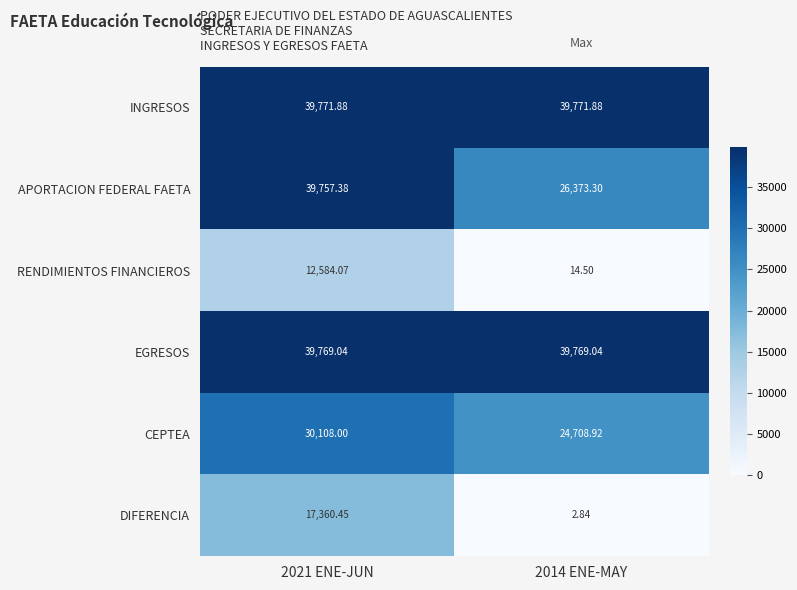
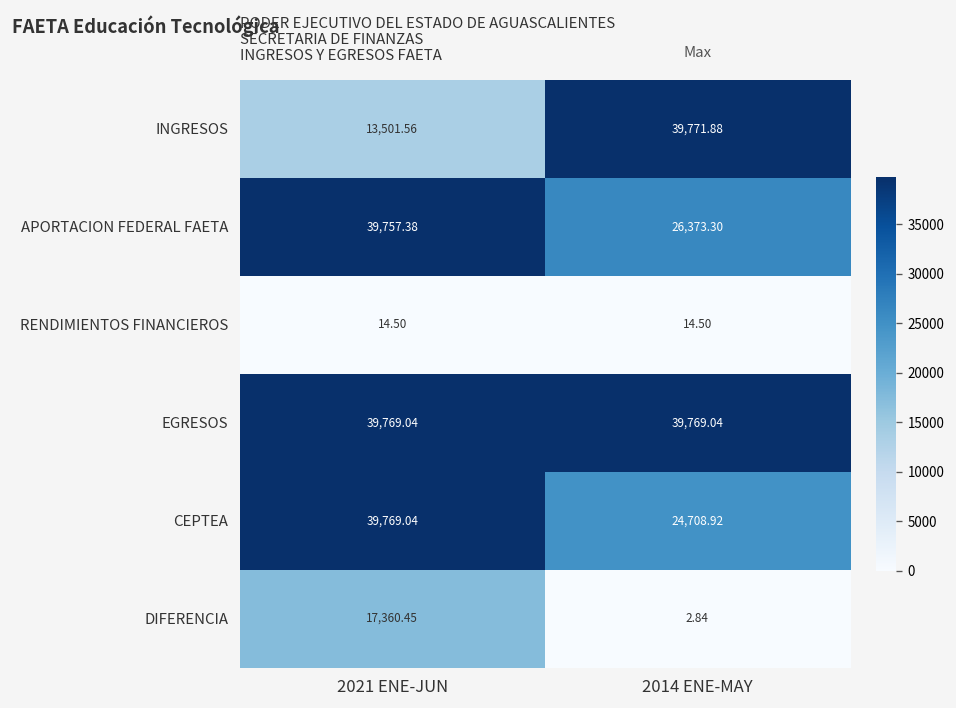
  {
    "INGRESOS": {
-     "2021 ENE-JUN": "39,771.88",
+     "2021 ENE-JUN": "13,501.56",
      "2014 ENE-MAY": "39,771.88"
    },
    "APORTACION FEDERAL FAETA": {
      "2021 ENE-JUN": "39,757.38",
      "2014 ENE-MAY": "26,373.30"
    },
    "RENDIMIENTOS FINANCIEROS": {
-     "2021 ENE-JUN": "12,584.07",
+     "2021 ENE-JUN": "14.50",
      "2014 ENE-MAY": "14.50"
    },
    "EGRESOS": {
      "2021 ENE-JUN": "39,769.04",
      "2014 ENE-MAY": "39,769.04"
    },
    "CEPTEA": {
-     "2021 ENE-JUN": "30,108.00",
+     "2021 ENE-JUN": "39,769.04",
      "2014 ENE-MAY": "24,708.92"
    },
    "DIFERENCIA": {
      "2021 ENE-JUN": "17,360.45",
      "2014 ENE-MAY": "2.84"
    }
  }
